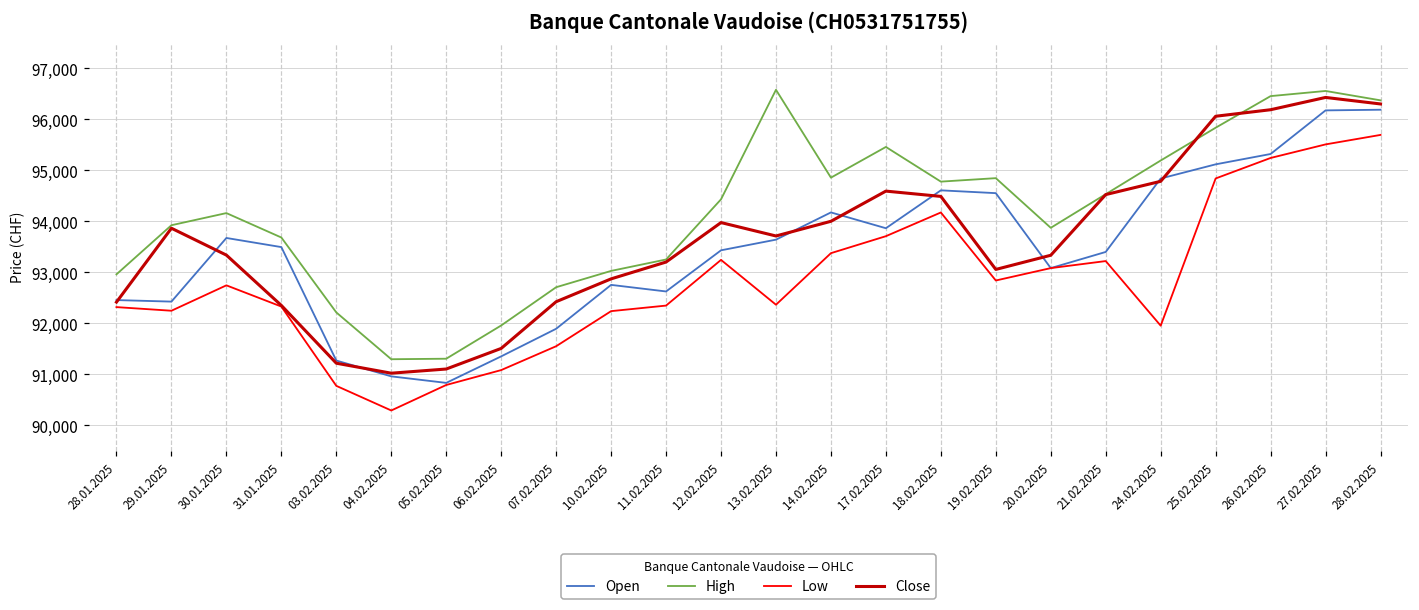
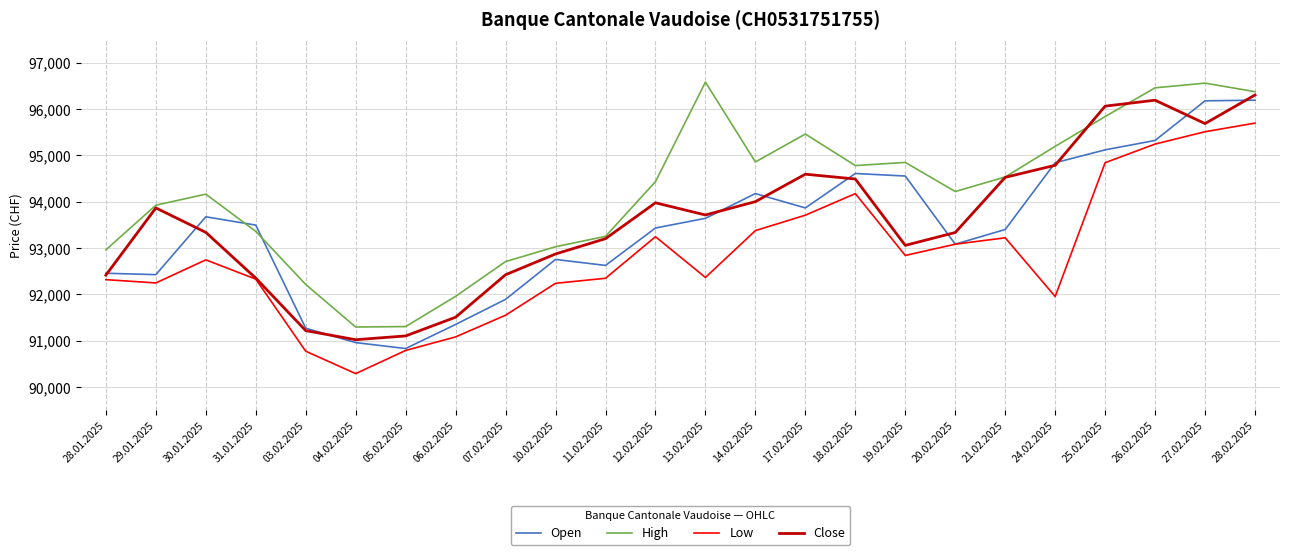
  {
    "Open": {
      "29.01.2025": "92,400",
      "30.01.2025": "93,700",
      "31.01.2025": "93,500",
      "04.02.2025": "91,000",
      "06.02.2025": "91,400",
      "07.02.2025": "91,900",
      "10.02.2025": "92,800",
      "11.02.2025": "92,600",
      "12.02.2025": "93,400",
      "13.02.2025": "93,600",
      "14.02.2025": "94,200",
      "17.02.2025": "93,900",
      "18.02.2025": "94,600",
      "19.02.2025": "94,600",
      "21.02.2025": "93,400",
      "24.02.2025": "94,800",
      "25.02.2025": "95,100",
      "26.02.2025": "95,300",
      "27.02.2025": "96,200",
      "28.02.2025": "96,200"
    },
    "High": {
      "28.01.2025": "93,000",
      "29.01.2025": "93,900",
      "30.01.2025": "94,200",
-     "31.01.2025": "93,700",
+     "31.01.2025": "93,400",
      "03.02.2025": "92,200",
      "04.02.2025": "91,300",
      "05.02.2025": "91,300",
      "06.02.2025": "92,000",
      "07.02.2025": "92,700",
      "10.02.2025": "93,000",
      "12.02.2025": "94,400",
      "13.02.2025": "96,600",
      "14.02.2025": "94,900",
      "17.02.2025": "95,500",
      "18.02.2025": "94,800",
      "19.02.2025": "94,800",
-     "20.02.2025": "93,900",
+     "20.02.2025": "94,200",
      "24.02.2025": "95,200",
      "25.02.2025": "95,800",
      "26.02.2025": "96,500",
      "27.02.2025": "96,600",
      "28.02.2025": "96,400"
    },
    "Low": {
      "28.01.2025": "92,300",
      "29.01.2025": "92,200",
      "30.01.2025": "92,700",
      "03.02.2025": "90,800",
      "04.02.2025": "90,300",
      "06.02.2025": "91,100",
      "07.02.2025": "91,600",
      "10.02.2025": "92,200",
      "11.02.2025": "92,300",
      "12.02.2025": "93,200",
      "13.02.2025": "92,400",
      "14.02.2025": "93,400",
      "17.02.2025": "93,700",
      "18.02.2025": "94,200",
      "19.02.2025": "92,800",
      "21.02.2025": "93,200",
      "24.02.2025": "92,000",
      "25.02.2025": "94,800",
      "26.02.2025": "95,200",
      "27.02.2025": "95,500",
      "28.02.2025": "95,700"
    },
    "Close": {
      "29.01.2025": "93,900",
      "30.01.2025": "93,300",
      "04.02.2025": "91,000",
      "05.02.2025": "91,100",
      "06.02.2025": "91,500",
      "07.02.2025": "92,400",
      "10.02.2025": "92,900",
      "12.02.2025": "94,000",
      "13.02.2025": "93,700",
      "14.02.2025": "94,000",
      "17.02.2025": "94,600",
      "18.02.2025": "94,500",
      "19.02.2025": "93,100",
      "20.02.2025": "93,300",
      "24.02.2025": "94,800",
      "25.02.2025": "96,100",
      "26.02.2025": "96,200",
-     "27.02.2025": "96,400",
+     "27.02.2025": "95,700",
      "28.02.2025": "96,300"
    }
  }
